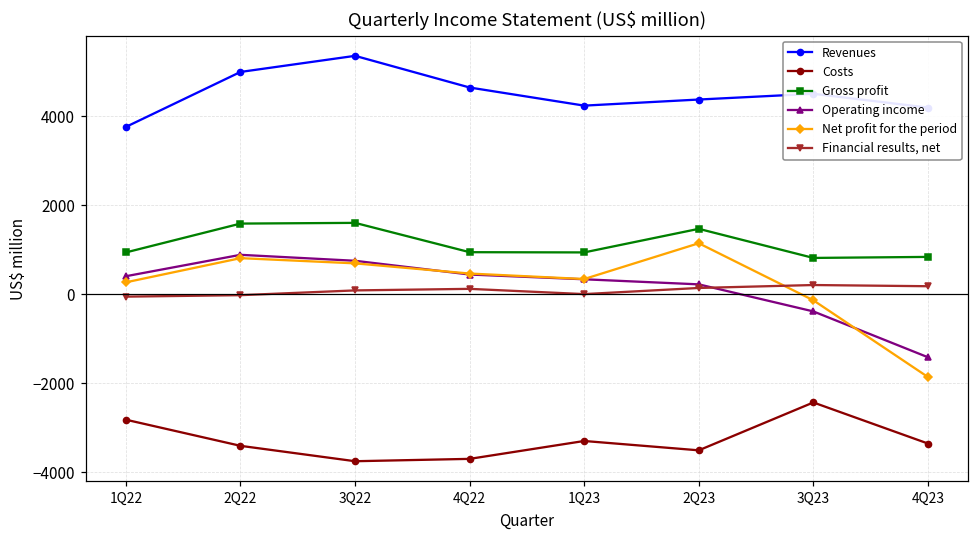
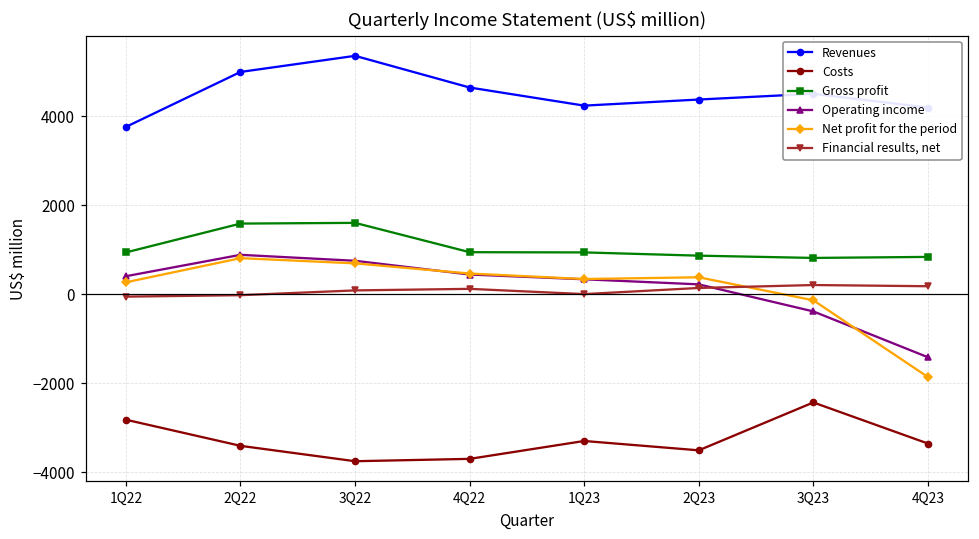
  {
    "Revenues": {
      "1Q22": 3800,
      "2Q22": 5000,
      "3Q22": 5400,
      "4Q22": 4600,
      "1Q23": 4200,
      "2Q23": 4400
    },
    "Costs": {
      "1Q22": -2800,
      "2Q22": -3400,
      "3Q22": -3800,
      "4Q22": -3700,
      "1Q23": -3300,
      "2Q23": -3500,
      "3Q23": -2400,
      "4Q23": -3400
    },
    "Gross profit": {
      "1Q22": 900,
      "2Q22": 1600,
      "3Q22": 1600,
      "4Q22": 900,
      "1Q23": 900,
-     "2Q23": 1500,
+     "2Q23": 900,
      "3Q23": 800,
      "4Q23": 800
    },
    "Operating income": {
      "1Q22": 400,
      "2Q22": 900,
      "2Q23": 200,
      "3Q23": -400,
      "4Q23": -1400
    },
    "Net profit for the period": {
      "1Q22": 300,
      "2Q22": 800,
-     "2Q23": 1100,
+     "2Q23": 400,
      "3Q23": -100,
      "4Q23": -1900
    },
    "Financial results, net": {
      "1Q22": -100,
      "2Q22": 0,
      "3Q22": 100,
      "4Q22": 100,
      "1Q23": 0,
      "2Q23": 100,
      "3Q23": 200,
      "4Q23": 200
    }
  }
